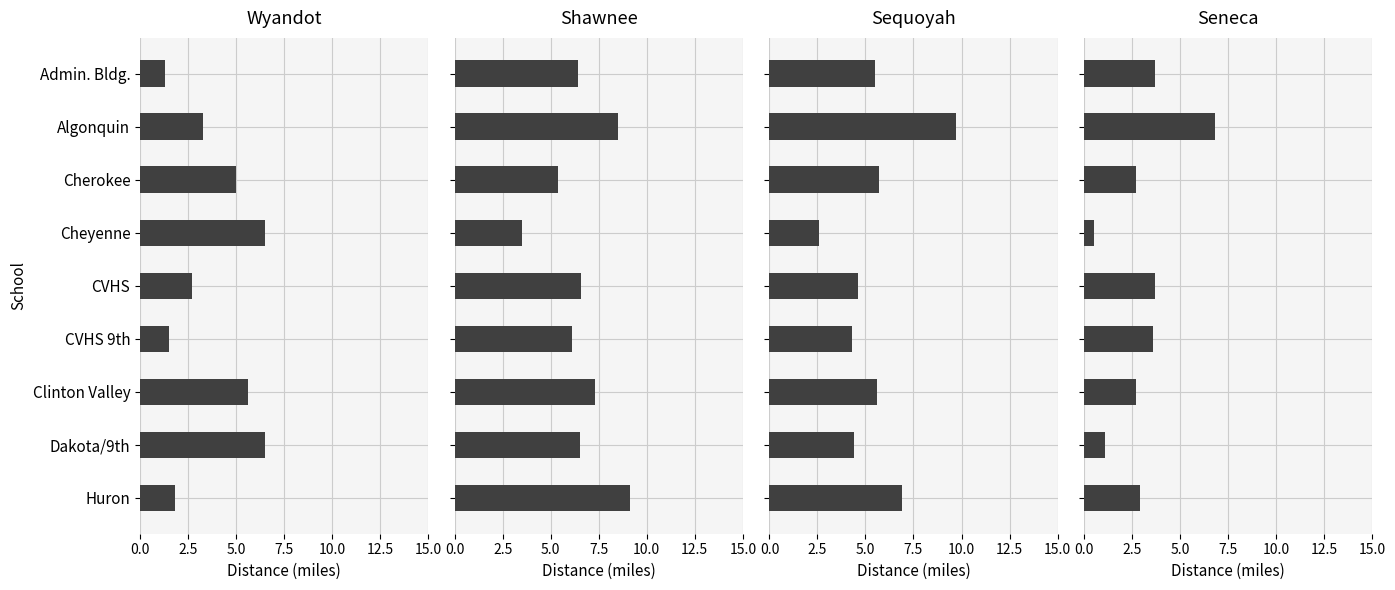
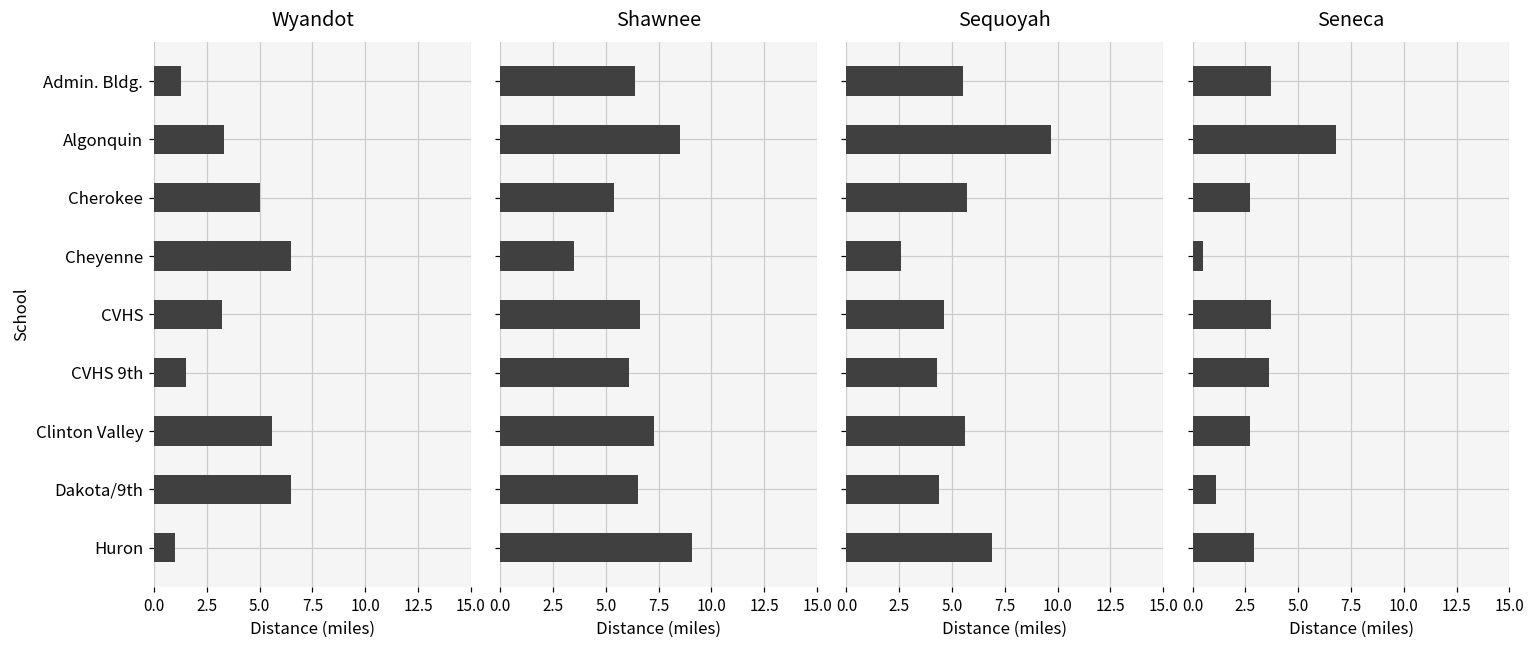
  {
    "Wyandot": {
      "Admin. Bldg.": 1.3,
      "Algonquin": 3.3,
      "Cherokee": 5.0,
      "Cheyenne": 6.5,
-     "CVHS": 2.7,
+     "CVHS": 3.2,
      "CVHS 9th": 1.5,
      "Clinton Valley": 5.6,
      "Dakota/9th": 6.5,
-     "Huron": 1.8
+     "Huron": 1.0
    }
  }
